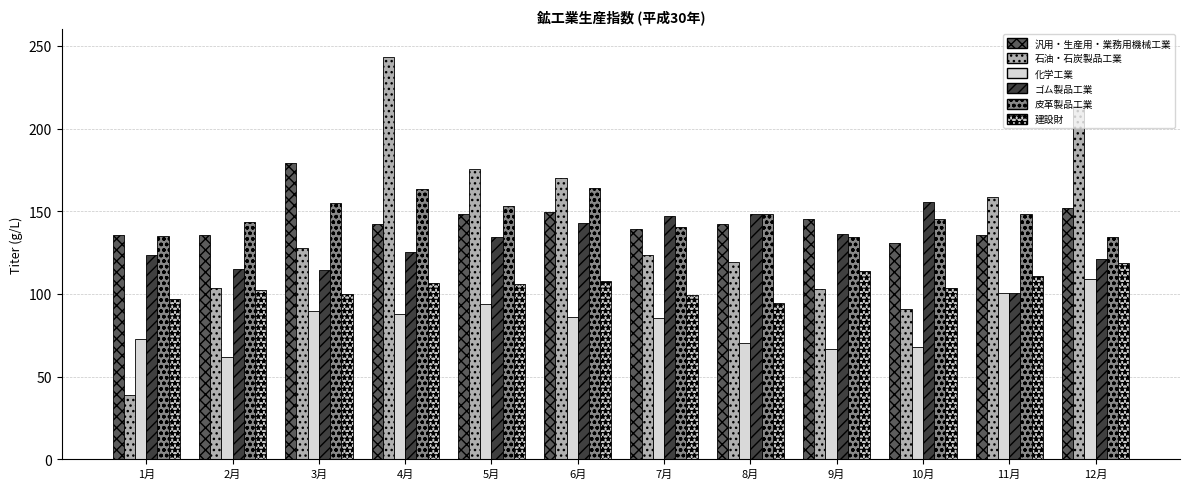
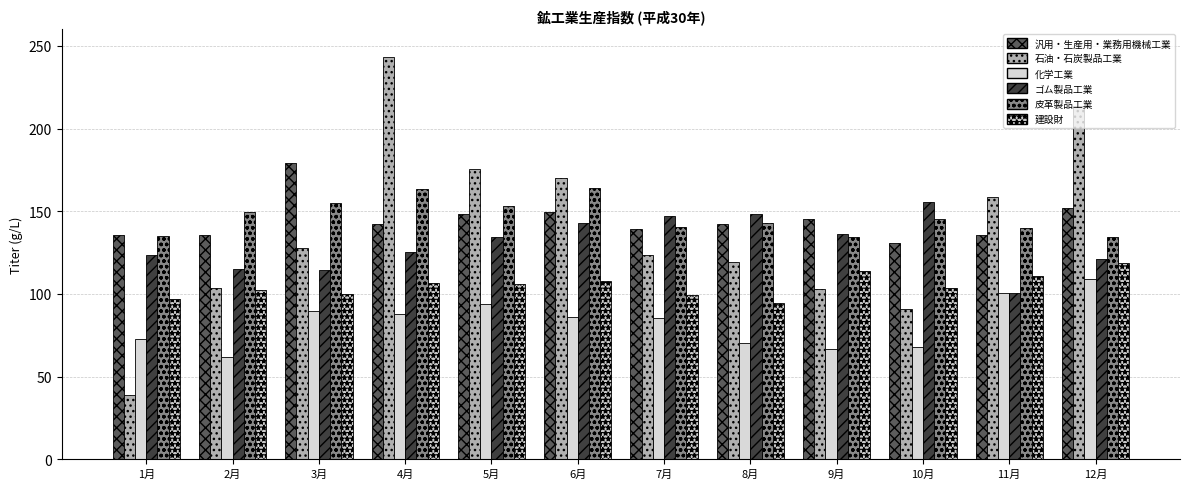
  {
    "皮革製品工業": {
      "1月": 135,
-     "2月": 143,
+     "2月": 149,
      "3月": 155,
      "4月": 164,
      "5月": 153,
      "6月": 164,
      "7月": 140,
-     "8月": 148,
+     "8月": 143,
      "9月": 134,
      "10月": 145,
-     "11月": 148,
+     "11月": 140,
      "12月": 135
    }
  }
